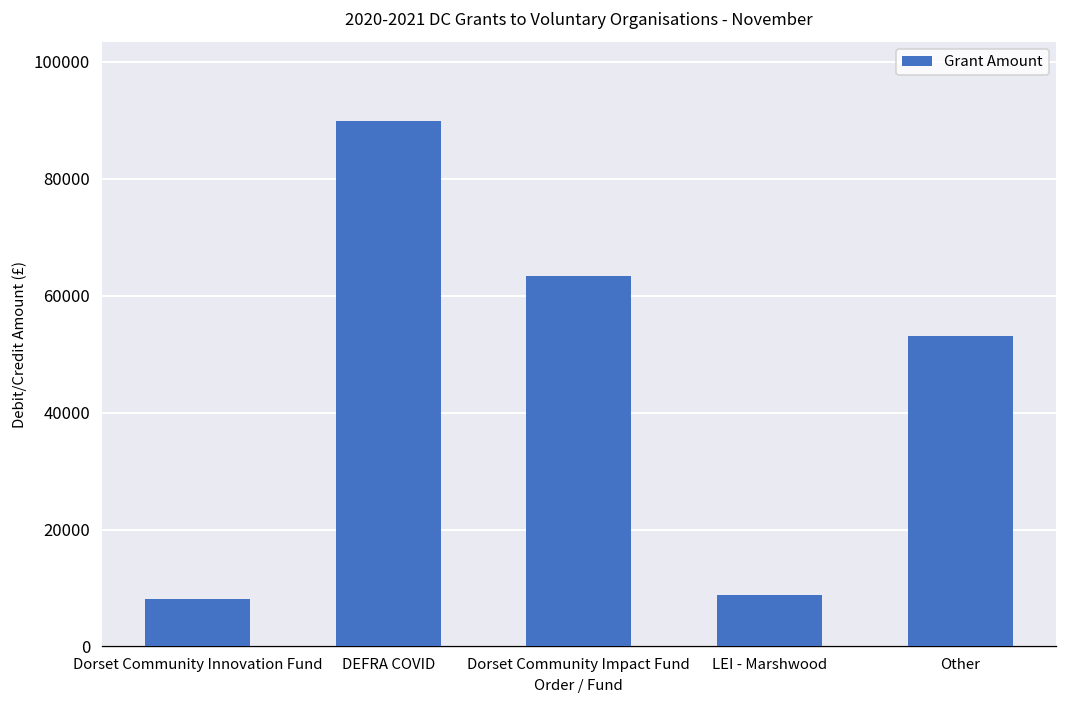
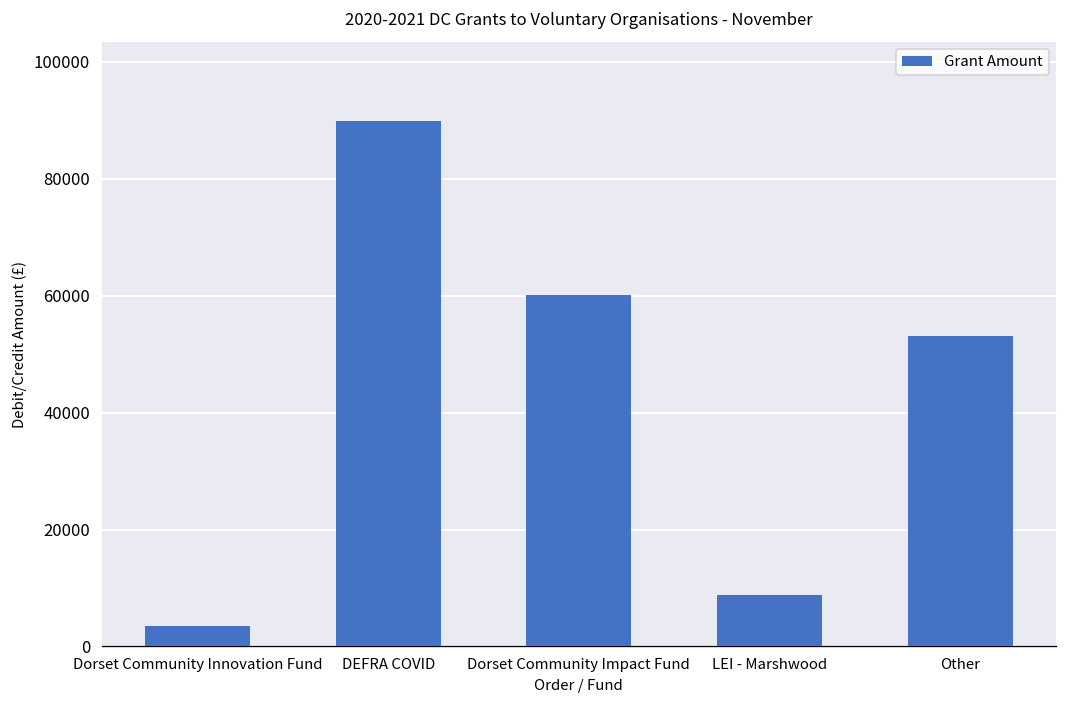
  {
-   "Dorset Community Innovation Fund": 8000,
+   "Dorset Community Innovation Fund": 4000,
    "DEFRA COVID": 90000,
-   "Dorset Community Impact Fund": 63000,
+   "Dorset Community Impact Fund": 60000,
    "LEI - Marshwood": 9000,
    "Other": 53000
  }
